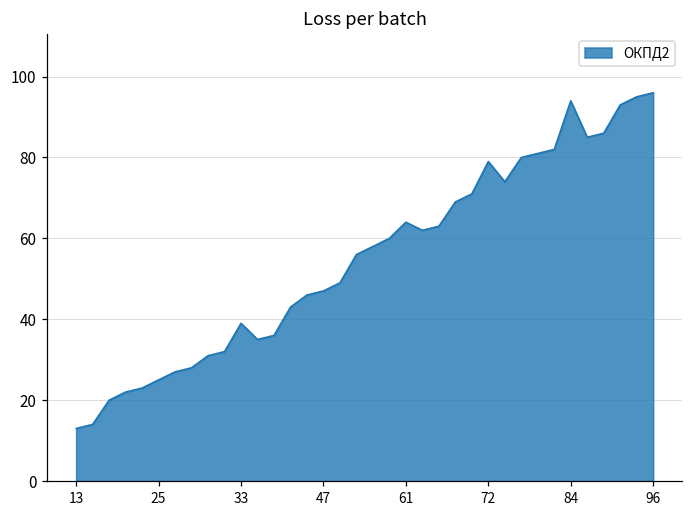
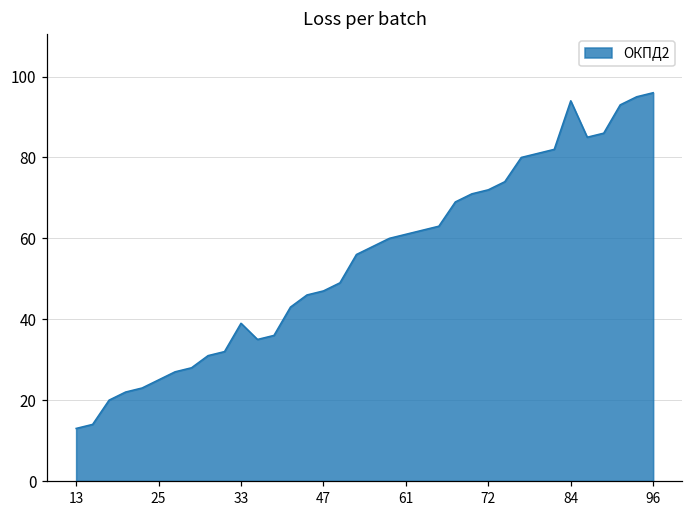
  {
    "13": 13,
    "25": 25,
    "33": 39,
    "47": 47,
-   "61": 64,
-   "72": 79,
+   "61": 61,
+   "72": 72,
    "84": 94,
    "96": 96
  }
